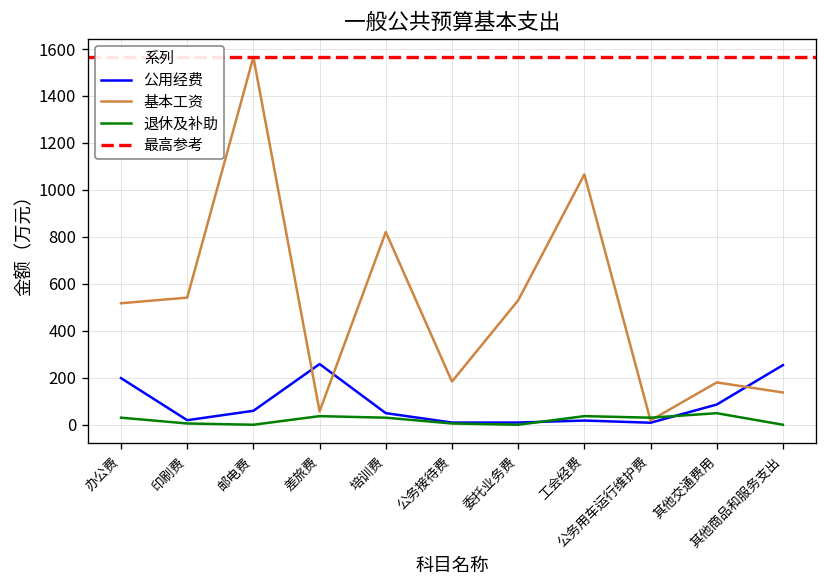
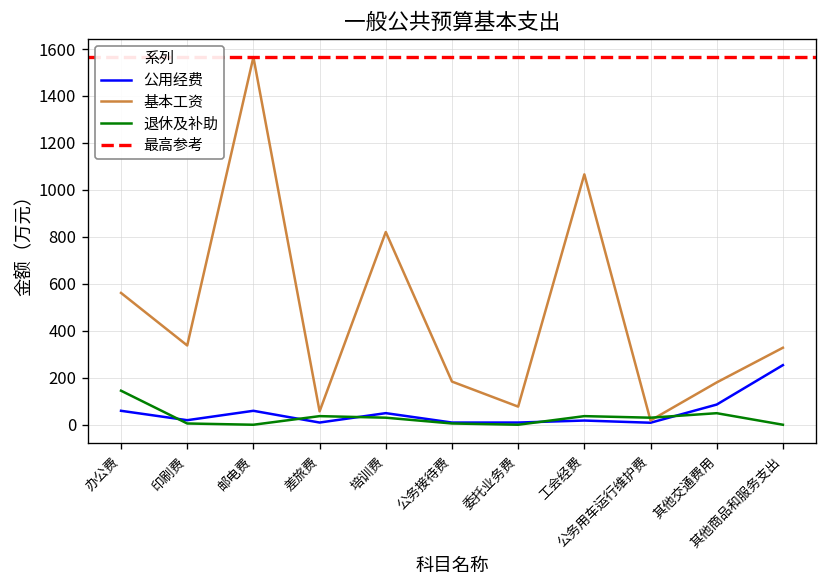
  {
    "公用经费": {
-     "办公费": 200,
+     "办公费": 60,
      "印刷费": 20,
      "邮电费": 60,
-     "差旅费": 260,
+     "差旅费": 10,
      "培训费": 50,
      "工会经费": 20,
      "其他交通费用": 90,
      "其他商品和服务支出": 250
    },
    "基本工资": {
-     "办公费": 520,
-     "印刷费": 540,
+     "办公费": 560,
+     "印刷费": 340,
      "邮电费": 1570,
      "差旅费": 60,
      "培训费": 820,
      "公务接待费": 180,
-     "委托业务费": 530,
+     "委托业务费": 80,
      "工会经费": 1070,
      "其他交通费用": 180,
-     "其他商品和服务支出": 140
+     "其他商品和服务支出": 330
    },
    "退休及补助": {
-     "办公费": 30,
+     "办公费": 150,
      "印刷费": 10,
      "邮电费": 0,
      "差旅费": 40,
      "培训费": 30,
      "工会经费": 40,
      "其他交通费用": 50,
      "其他商品和服务支出": 0
    }
  }
